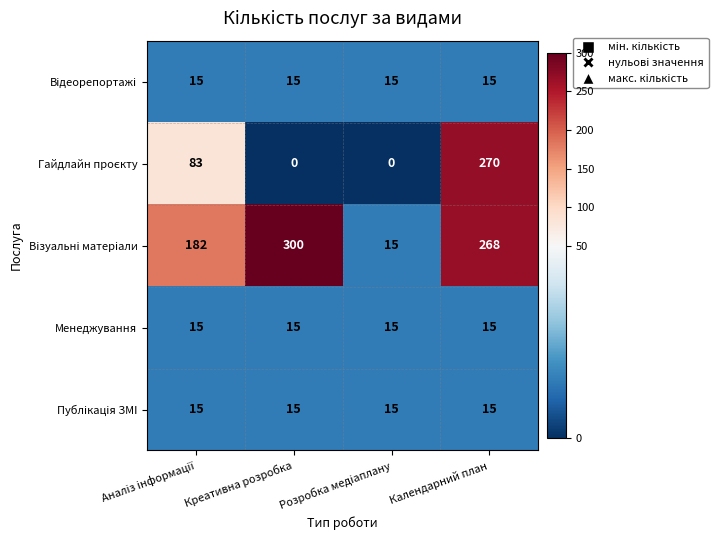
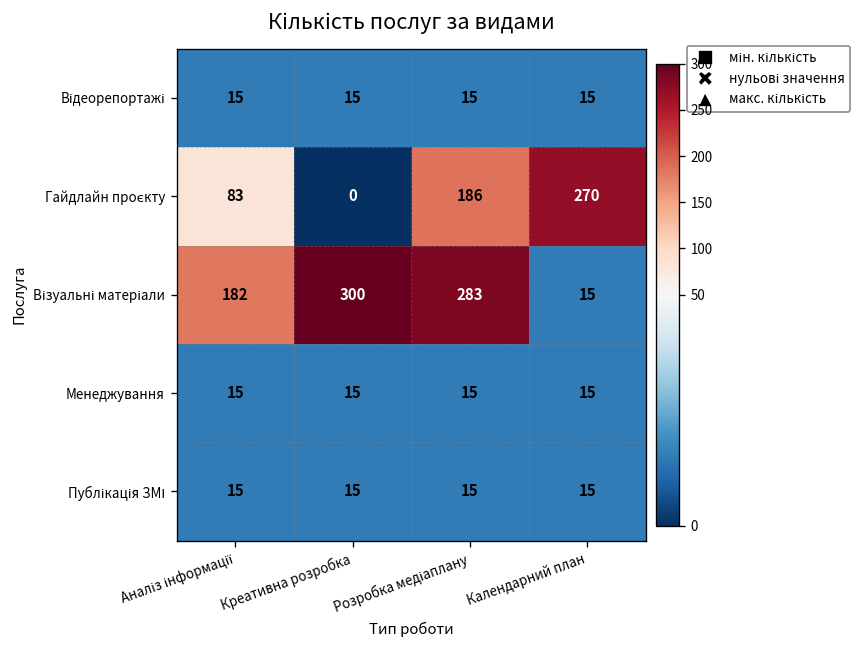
  {
    "Відеорепортажі": {
      "Аналіз інформації": 15,
      "Креативна розробка": 15,
      "Розробка медіаплану": 15,
      "Календарний план": 15
    },
    "Гайдлайн проєкту": {
      "Аналіз інформації": 83,
      "Креативна розробка": 0,
-     "Розробка медіаплану": 0,
+     "Розробка медіаплану": 186,
      "Календарний план": 270
    },
    "Візуальні матеріали": {
      "Аналіз інформації": 182,
      "Креативна розробка": 300,
-     "Розробка медіаплану": 15,
-     "Календарний план": 268
+     "Розробка медіаплану": 283,
+     "Календарний план": 15
    },
    "Менеджування": {
      "Аналіз інформації": 15,
      "Креативна розробка": 15,
      "Розробка медіаплану": 15,
      "Календарний план": 15
    },
    "Публікація ЗМІ": {
      "Аналіз інформації": 15,
      "Креативна розробка": 15,
      "Розробка медіаплану": 15,
      "Календарний план": 15
    }
  }
